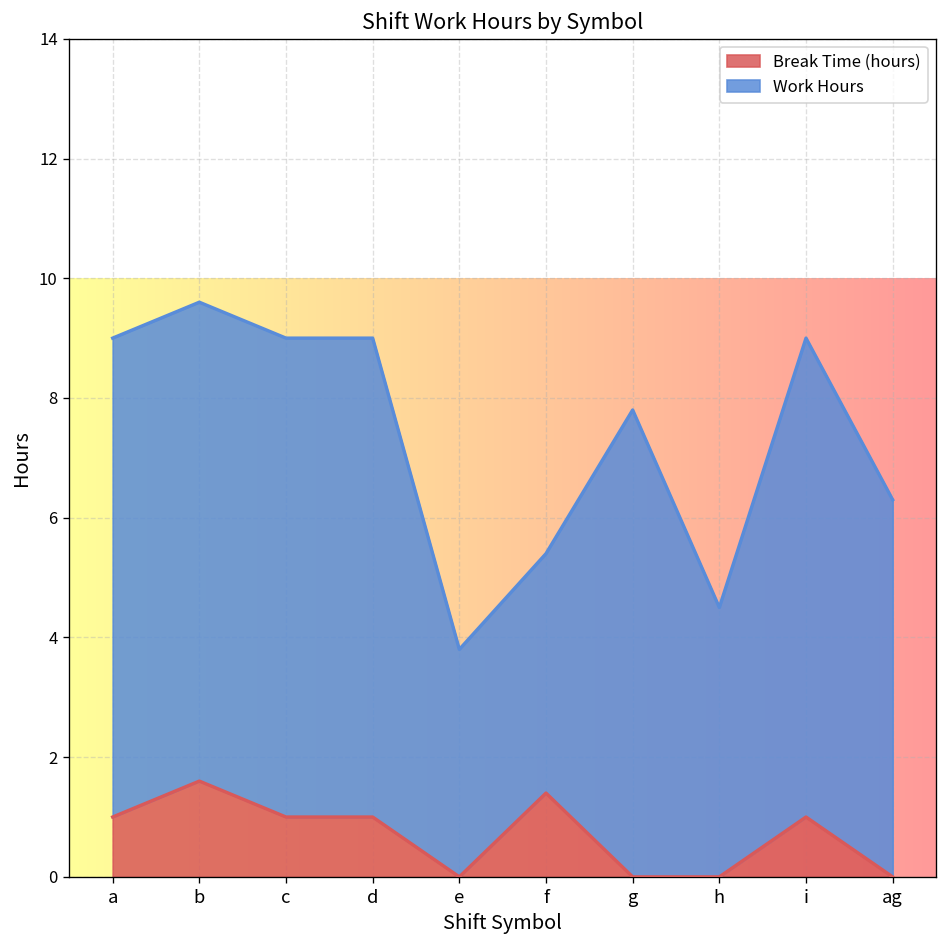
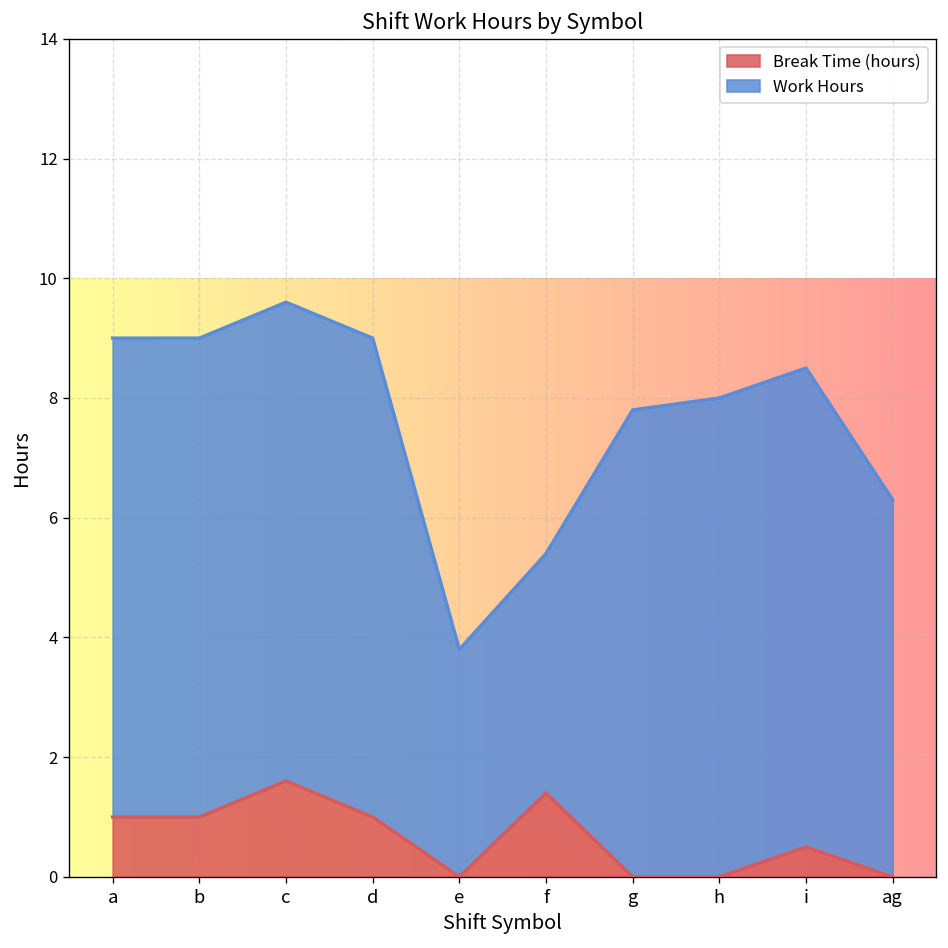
  {
    "Break Time (hours)": {
      "a": 1.0,
-     "b": 1.6,
-     "c": 1.0,
+     "b": 1.0,
+     "c": 1.6,
      "d": 1.0,
      "e": 0.0,
      "f": 1.4,
      "g": 0.0,
      "h": 0.0,
-     "i": 1.0,
+     "i": 0.5,
      "ag": 0.0
    },
    "Work Hours": {
      "a": 8.0,
      "b": 8.0,
      "c": 8.0,
      "d": 8.0,
      "e": 3.8,
      "f": 4.0,
      "g": 7.8,
-     "h": 4.5,
+     "h": 8.0,
      "i": 8.0,
      "ag": 6.3
    }
  }
